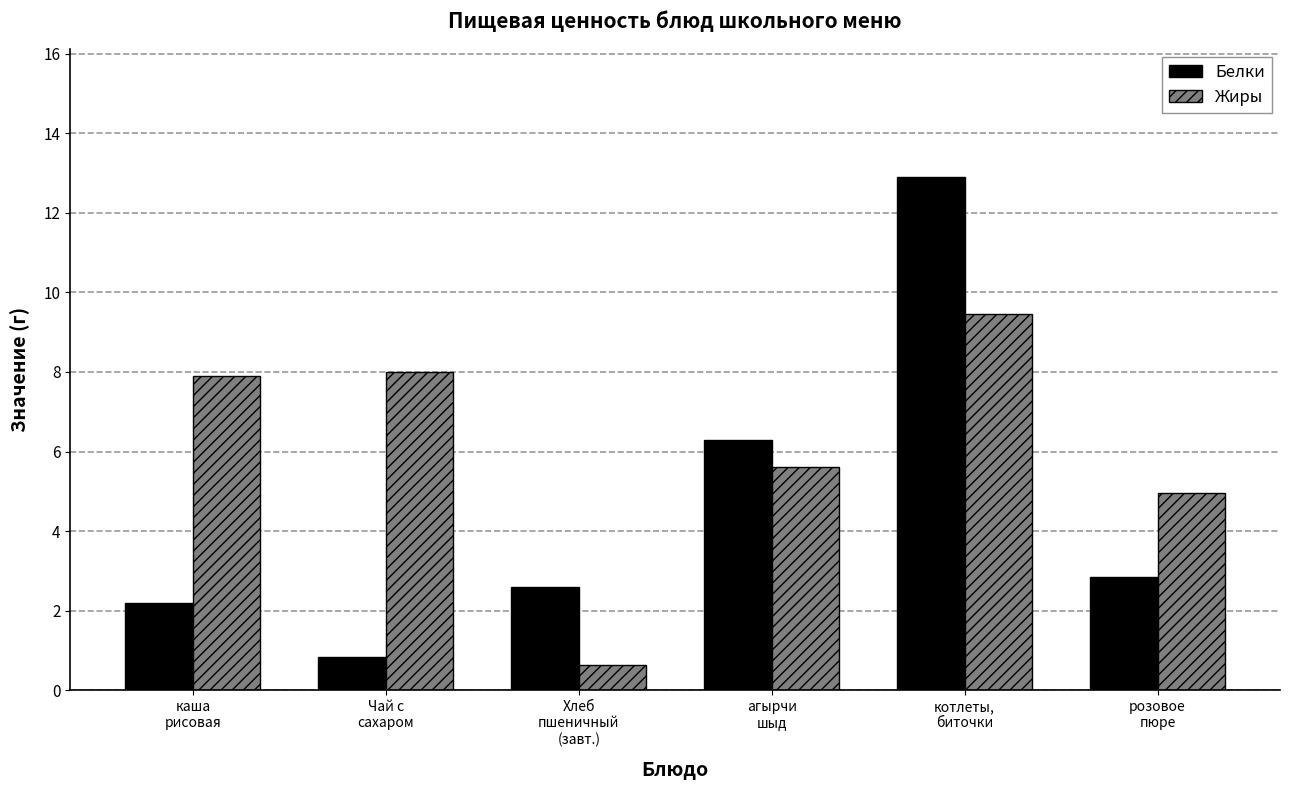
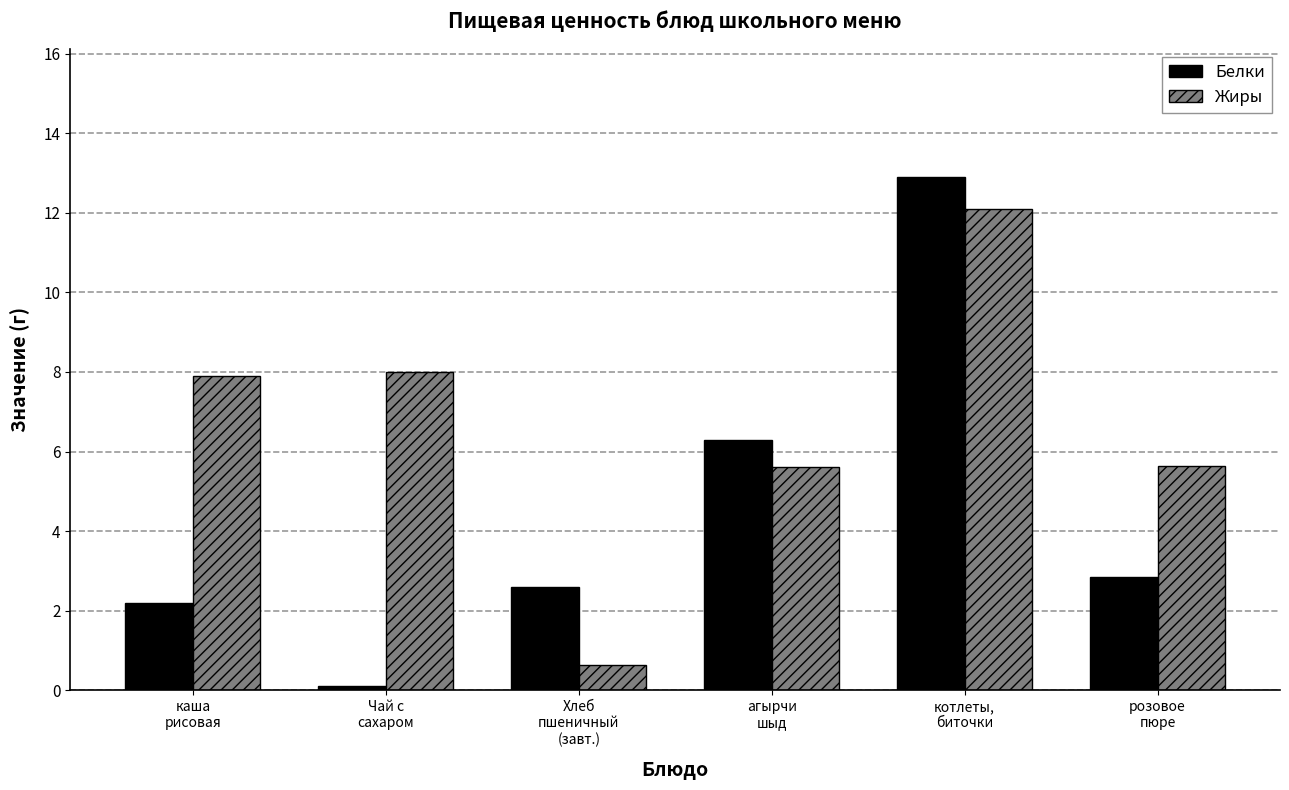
  {
    "Белки": {
      "каша рисовая": 2.2,
-     "Чай с сахаром": 0.8,
+     "Чай с сахаром": 0.1,
      "Хлеб пшеничный (завт.)": 2.6,
      "агырчи шыд": 6.3,
      "котлеты, биточки": 12.9,
      "розовое пюре": 2.9
    },
    "Жиры": {
      "каша рисовая": 7.9,
      "Чай с сахаром": 8.0,
      "Хлеб пшеничный (завт.)": 0.6,
      "агырчи шыд": 5.6,
-     "котлеты, биточки": 9.5,
-     "розовое пюре": 5.0
+     "котлеты, биточки": 12.1,
+     "розовое пюре": 5.6
    }
  }
